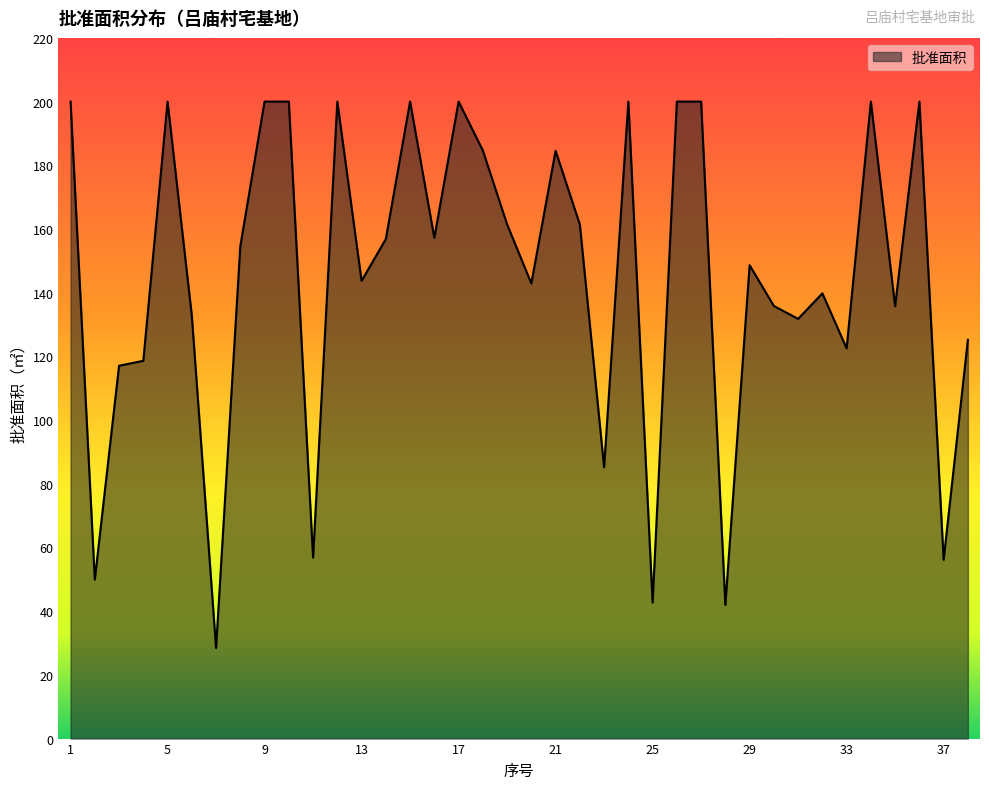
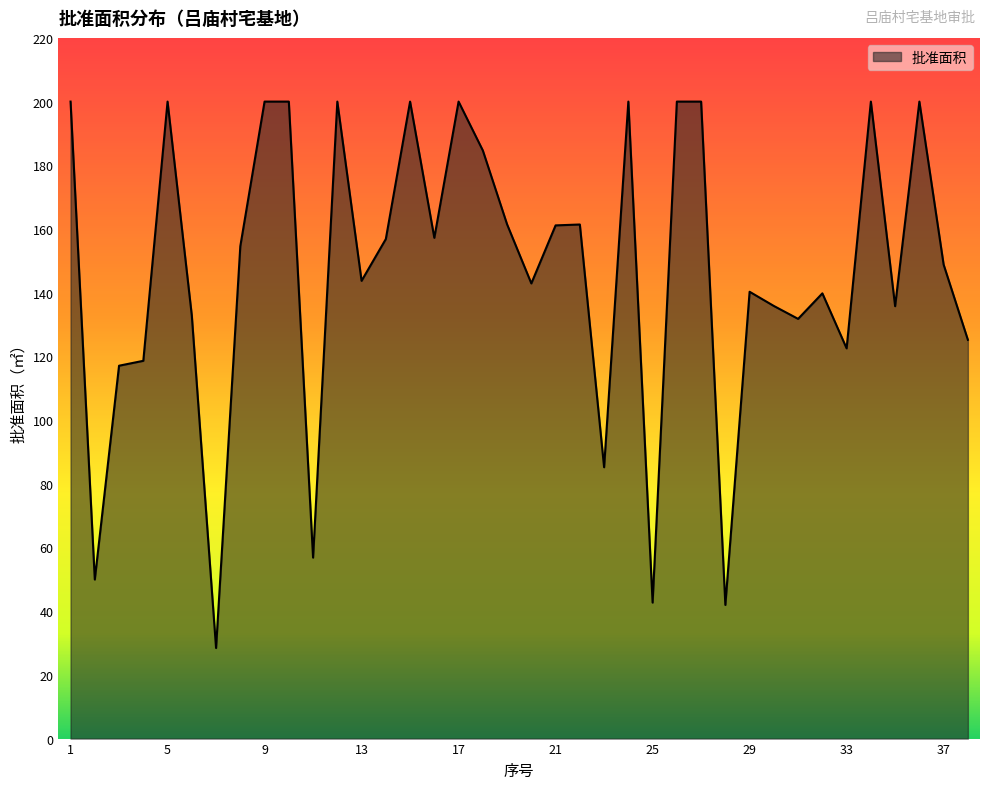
  {
    "1": 200,
    "5": 200,
    "9": 200,
    "13": 144,
    "17": 200,
-   "21": 185,
+   "21": 161,
    "25": 43,
-   "29": 149,
+   "29": 140,
    "33": 123,
-   "37": 56
+   "37": 149
  }
